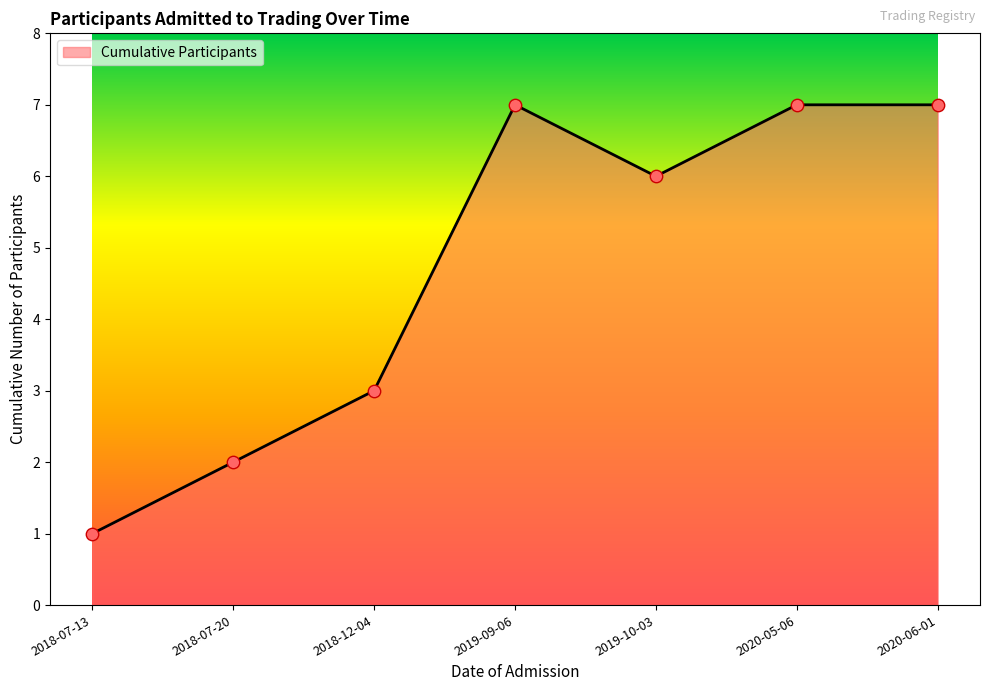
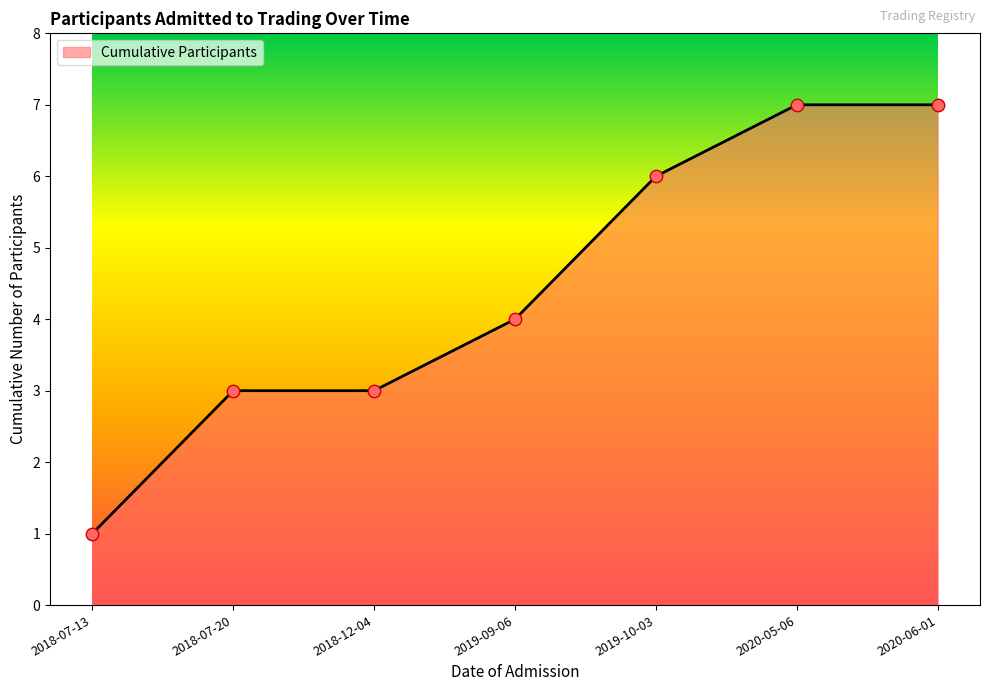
  {
    "2018-07-13": 1,
-   "2018-07-20": 2,
+   "2018-07-20": 3,
    "2018-12-04": 3,
-   "2019-09-06": 7,
+   "2019-09-06": 4,
    "2019-10-03": 6,
    "2020-05-06": 7,
    "2020-06-01": 7
  }
